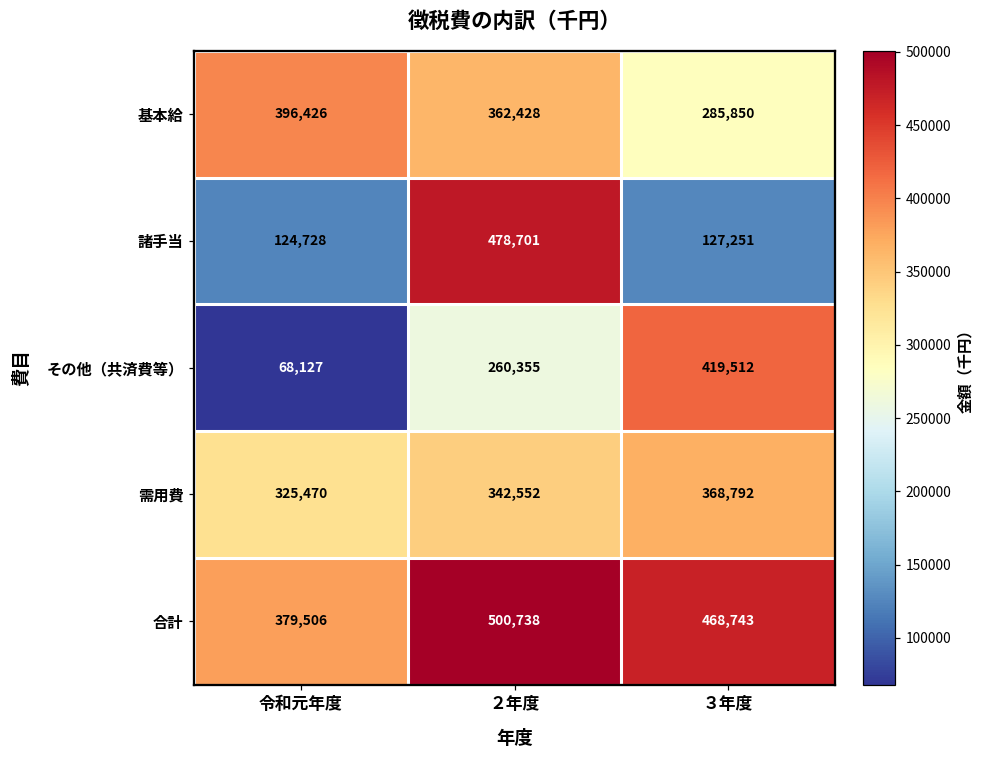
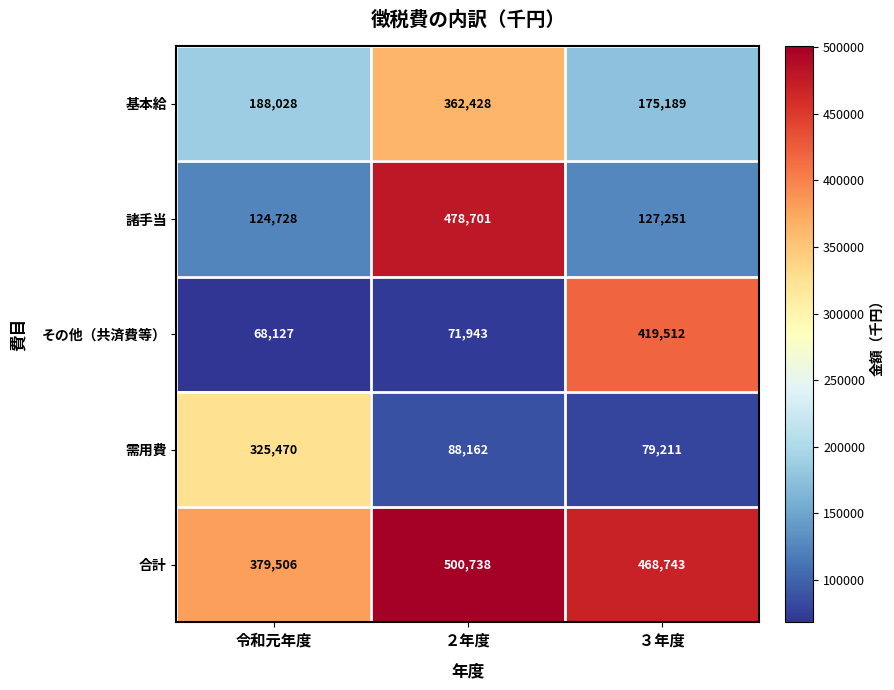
  {
    "基本給": {
-     "令和元年度": "396,426",
+     "令和元年度": "188,028",
      "２年度": "362,428",
-     "３年度": "285,850"
+     "３年度": "175,189"
    },
    "諸手当": {
      "令和元年度": "124,728",
      "２年度": "478,701",
      "３年度": "127,251"
    },
    "その他（共済費等）": {
      "令和元年度": "68,127",
-     "２年度": "260,355",
+     "２年度": "71,943",
      "３年度": "419,512"
    },
    "需用費": {
      "令和元年度": "325,470",
-     "２年度": "342,552",
-     "３年度": "368,792"
+     "２年度": "88,162",
+     "３年度": "79,211"
    },
    "合計": {
      "令和元年度": "379,506",
      "２年度": "500,738",
      "３年度": "468,743"
    }
  }
